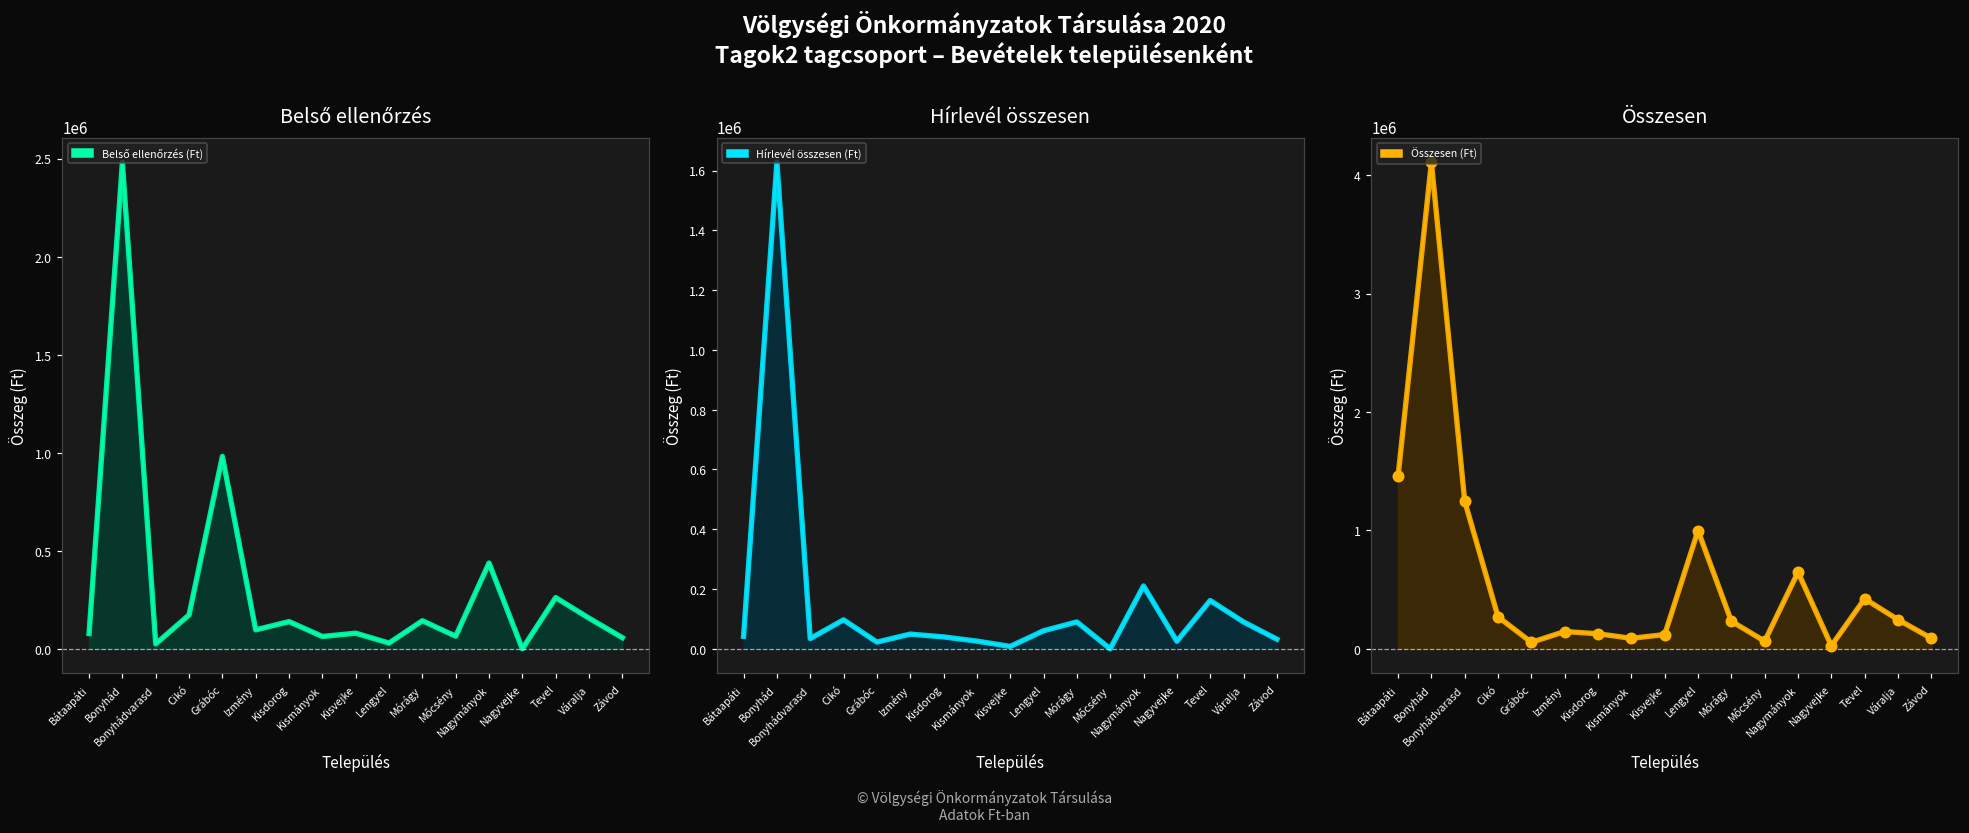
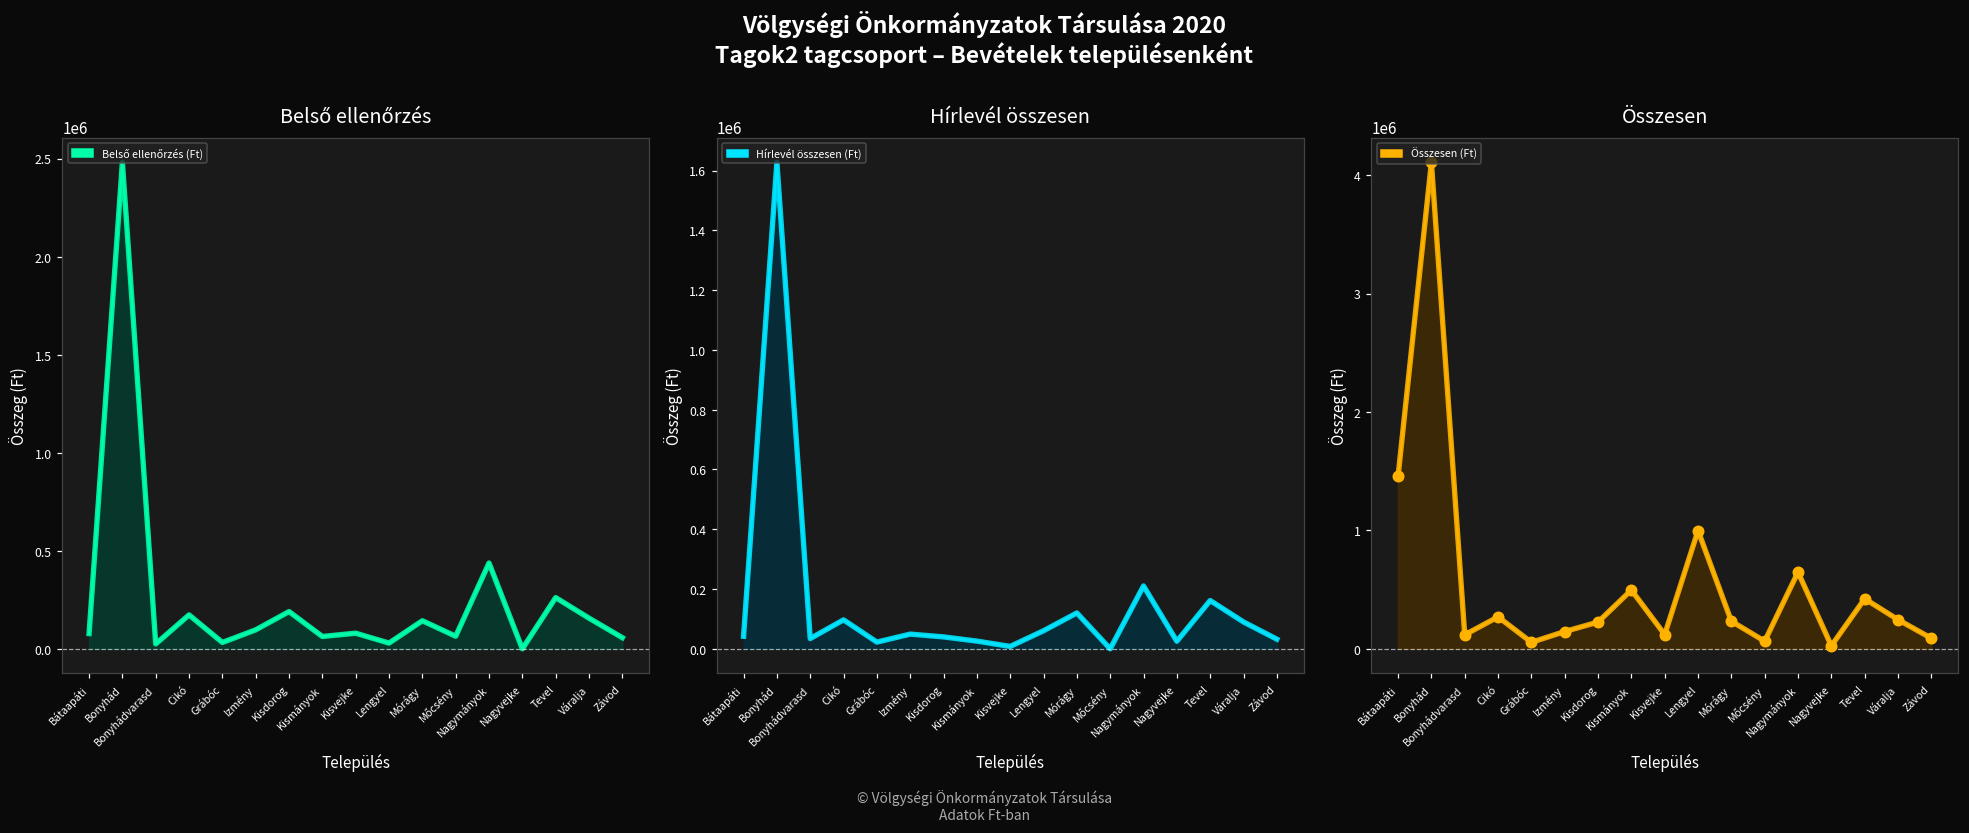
  {
    "Belső ellenőrzés": {
      "Bátaapáti": 80000,
      "Bonyhádvarasd": 20000,
      "Cikó": 170000,
-     "Grábóc": 980000,
+     "Grábóc": 30000,
      "Izmény": 100000,
-     "Kisdorog": 140000,
+     "Kisdorog": 190000,
      "Kismányok": 60000,
      "Kisvejke": 80000,
      "Lengyel": 30000,
      "Mórágy": 140000,
      "Mőcsény": 60000,
      "Nagymányok": 440000,
      "Nagyvejke": 0,
      "Tevel": 260000,
      "Váralja": 160000,
      "Závod": 60000
    },
    "Hírlevél összesen": {
      "Bátaapáti": 40000,
      "Bonyhádvarasd": 30000,
      "Cikó": 100000,
      "Grábóc": 20000,
      "Izmény": 50000,
      "Kisdorog": 40000,
      "Kismányok": 30000,
      "Kisvejke": 10000,
      "Lengyel": 60000,
-     "Mórágy": 90000,
+     "Mórágy": 120000,
      "Mőcsény": 0,
      "Nagymányok": 210000,
      "Nagyvejke": 30000,
      "Tevel": 160000,
      "Váralja": 90000,
      "Závod": 30000
    },
    "Összesen": {
      "Bátaapáti": 1460000,
-     "Bonyhádvarasd": 1250000,
+     "Bonyhádvarasd": 120000,
      "Cikó": 270000,
      "Grábóc": 50000,
      "Izmény": 150000,
-     "Kisdorog": 130000,
-     "Kismányok": 90000,
+     "Kisdorog": 230000,
+     "Kismányok": 500000,
      "Kisvejke": 120000,
      "Lengyel": 1000000,
      "Mórágy": 230000,
      "Mőcsény": 60000,
      "Nagymányok": 650000,
      "Nagyvejke": 30000,
      "Tevel": 420000,
      "Váralja": 250000,
      "Závod": 90000
    }
  }
